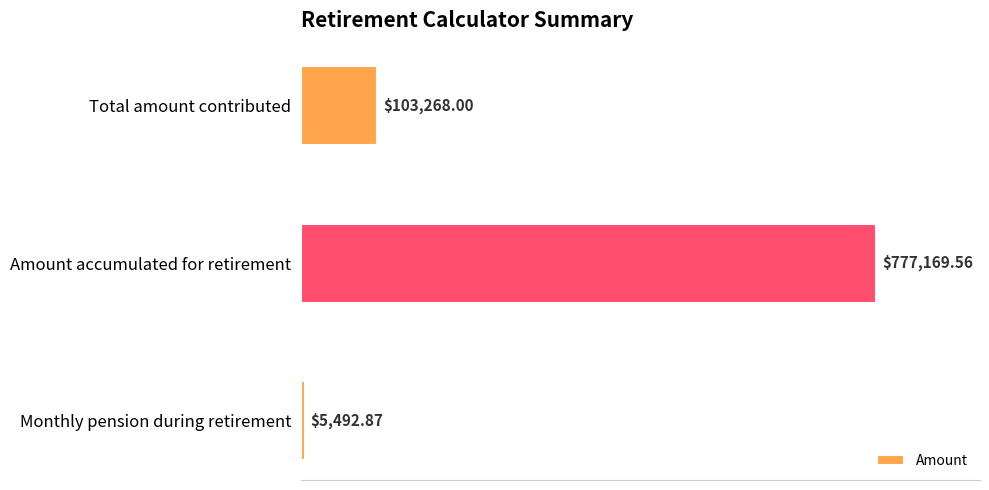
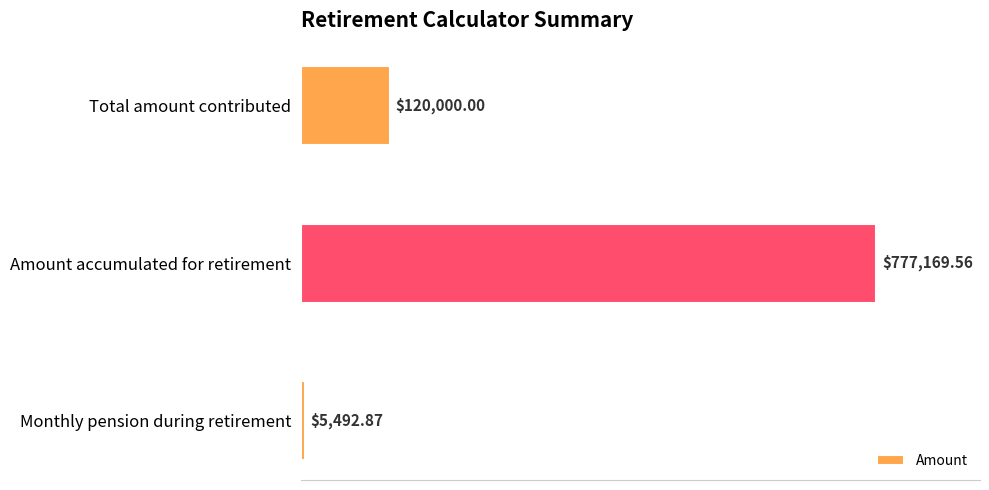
  {
-   "Total amount contributed": "$103,268.00",
+   "Total amount contributed": "$120,000.00",
    "Amount accumulated for retirement": "$777,169.56",
    "Monthly pension during retirement": "$5,492.87"
  }
